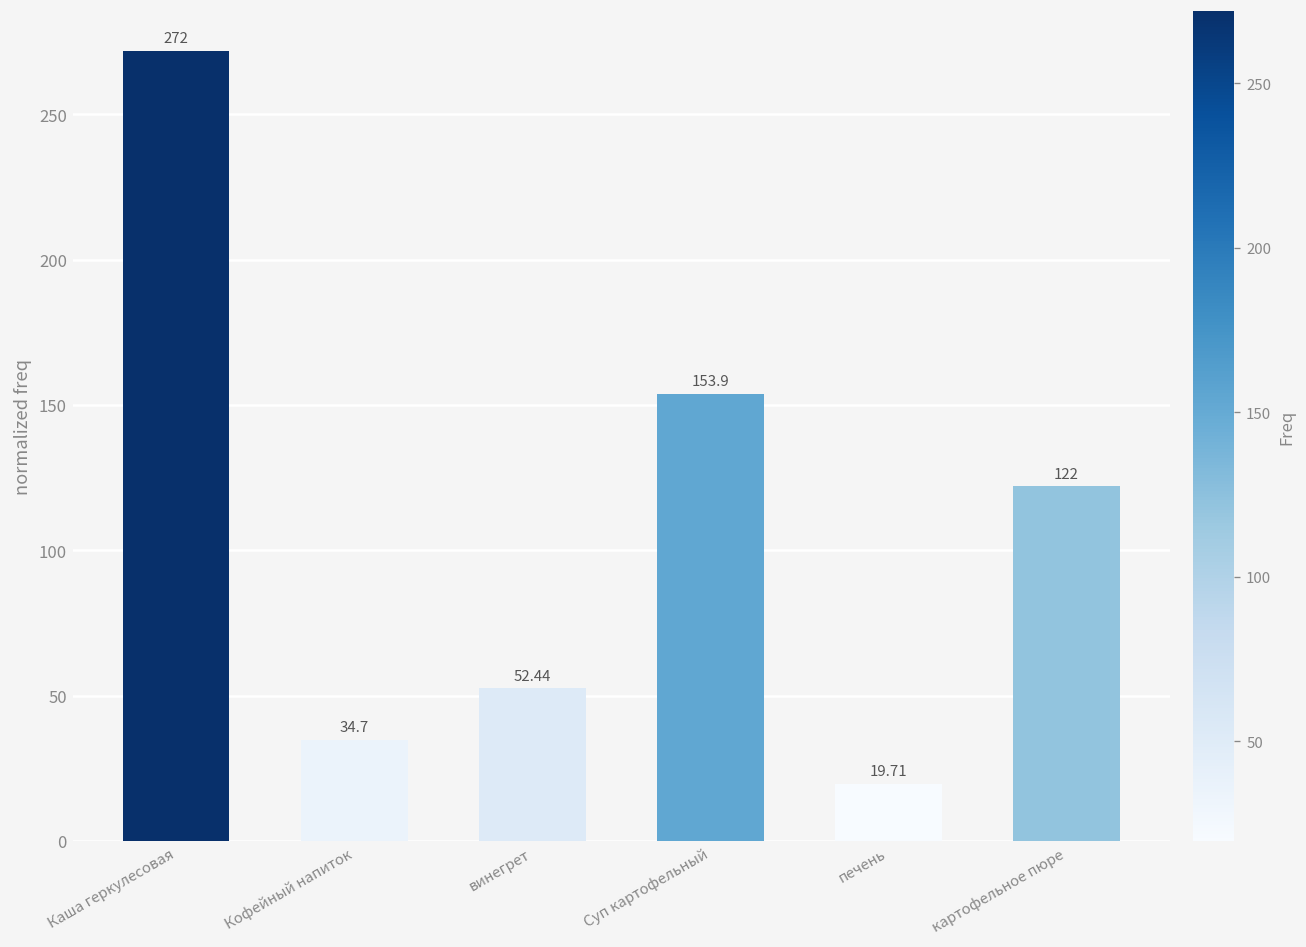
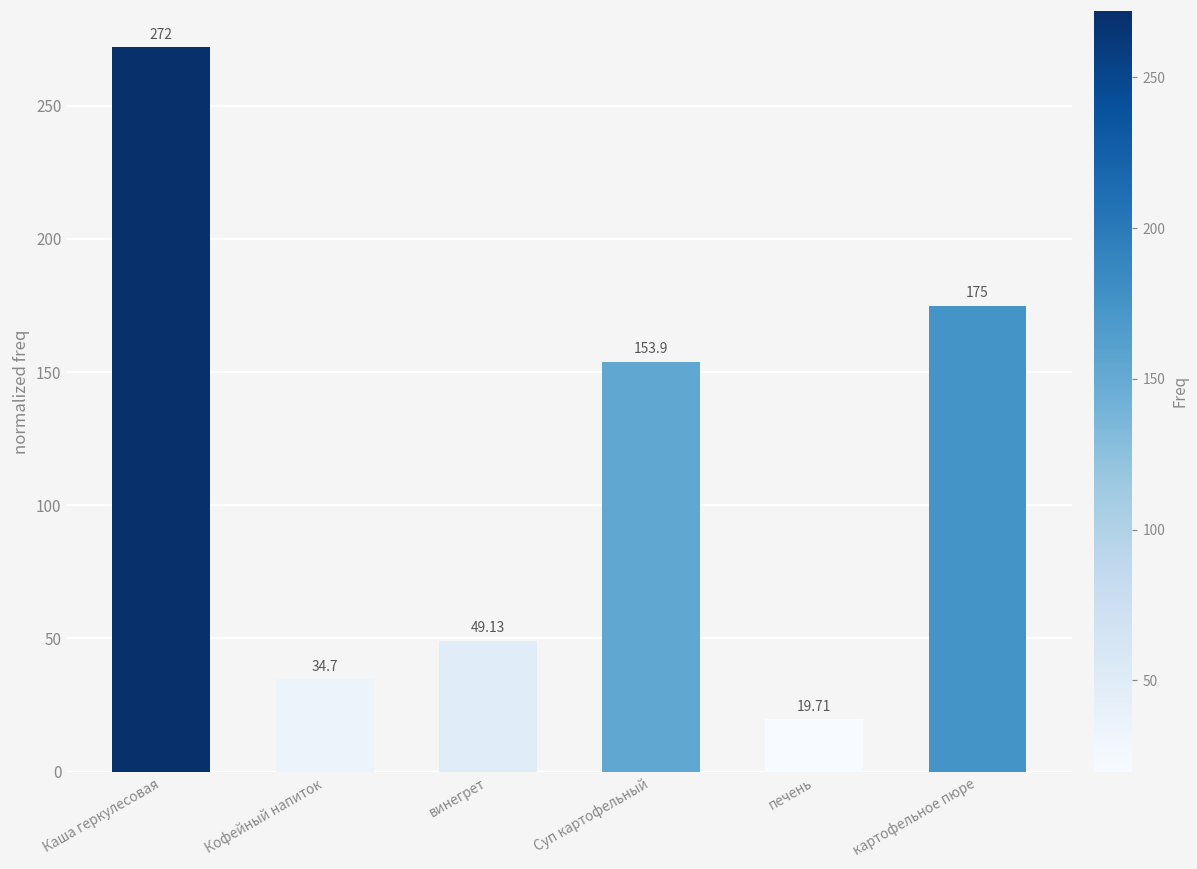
  {
    "Каша геркулесовая": 272,
    "Кофейный напиток": 34.7,
-   "винегрет": 52.44,
+   "винегрет": 49.13,
    "Суп картофельный": 153.9,
    "печень": 19.71,
-   "картофельное пюре": 122
+   "картофельное пюре": 175
  }
